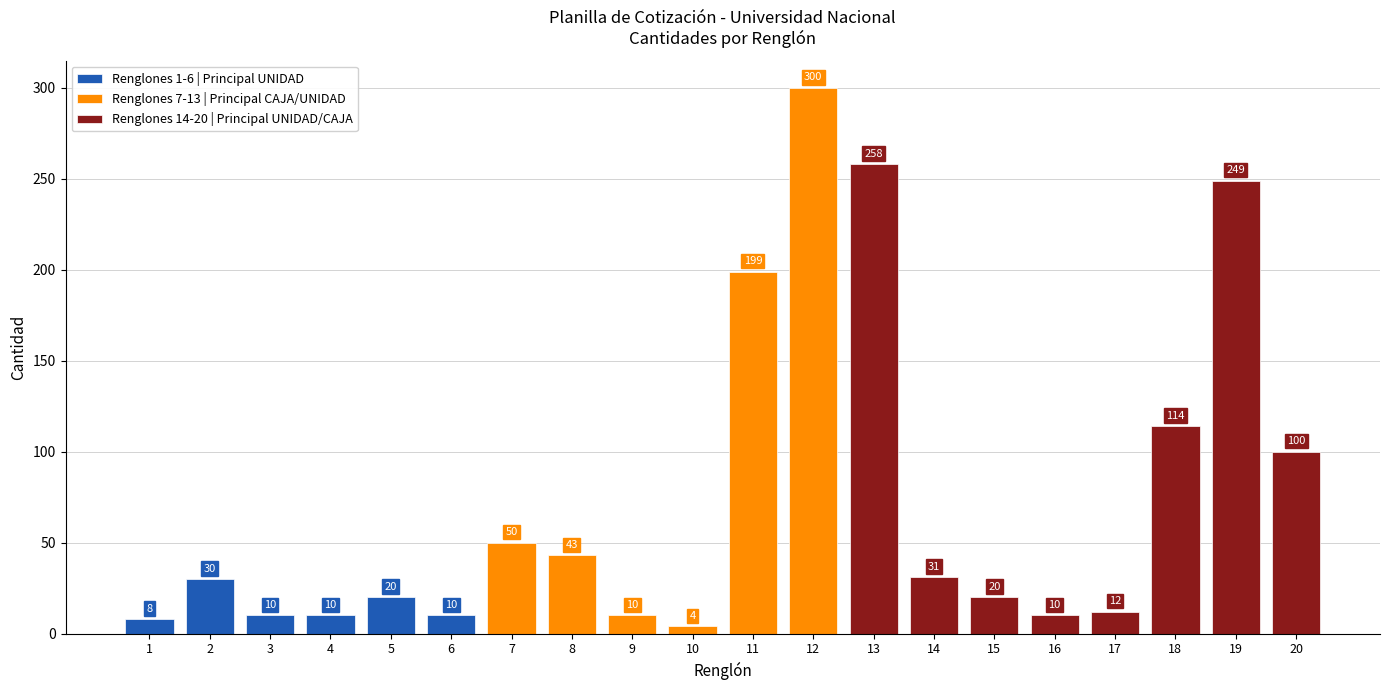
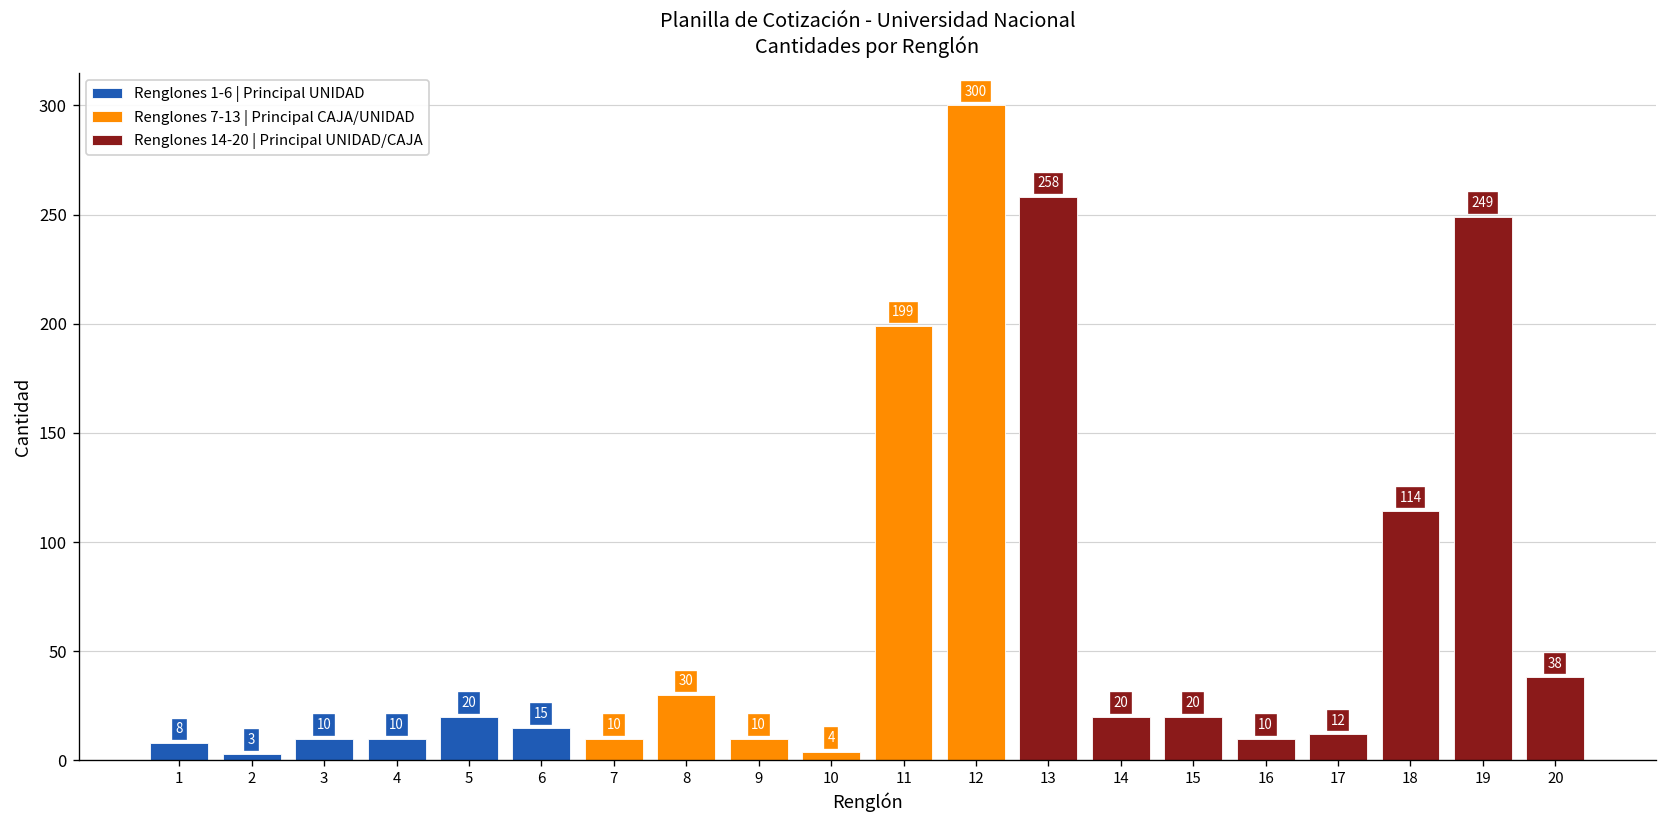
  {
    "Renglones 1-6 | Principal UNIDAD": {
-     "2": 30,
-     "6": 10
+     "2": 3,
+     "6": 15
    },
    "Renglones 7-13 | Principal CAJA/UNIDAD": {
-     "7": 50,
-     "8": 43
+     "7": 10,
+     "8": 30
    },
    "Renglones 14-20 | Principal UNIDAD/CAJA": {
-     "14": 31,
-     "20": 100
+     "14": 20,
+     "20": 38
    }
  }
